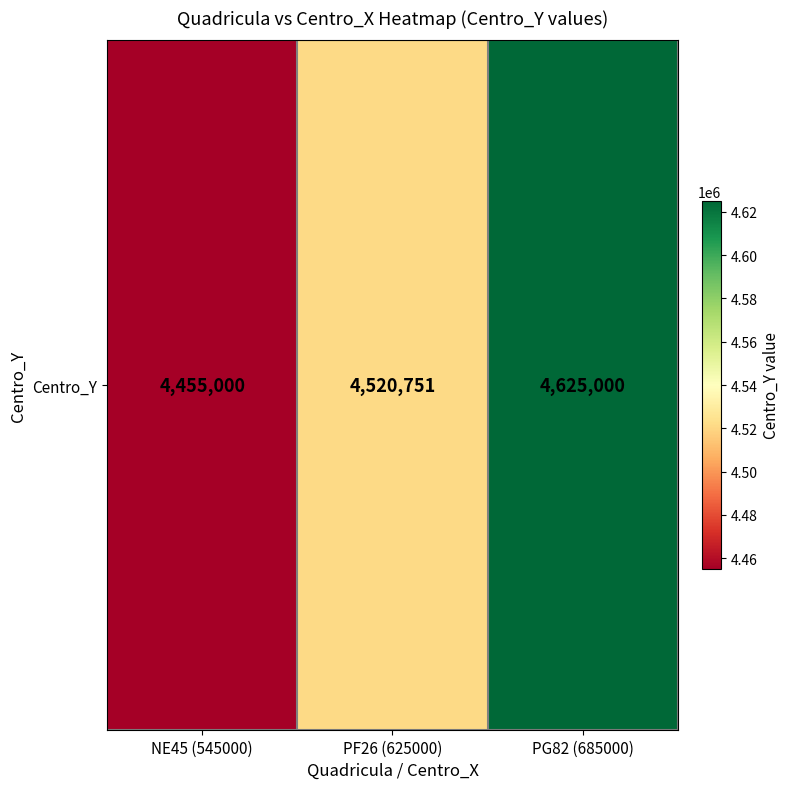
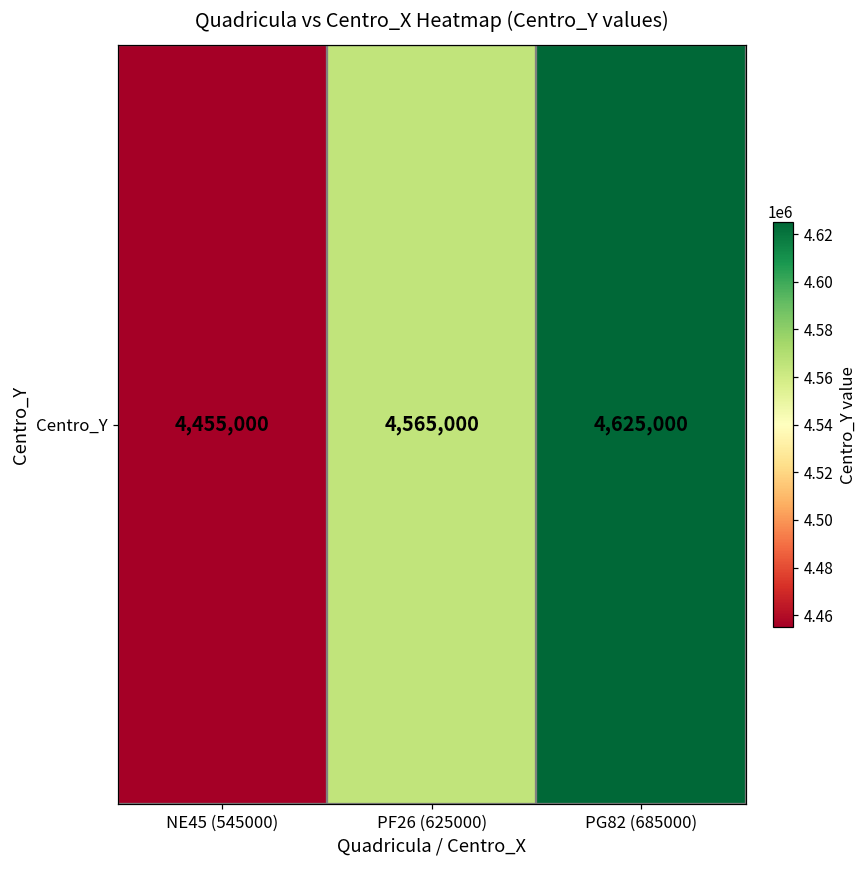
  {
    "Centro_Y": {
      "NE45 (545000)": "4,455,000",
-     "PF26 (625000)": "4,520,751",
+     "PF26 (625000)": "4,565,000",
      "PG82 (685000)": "4,625,000"
    }
  }
